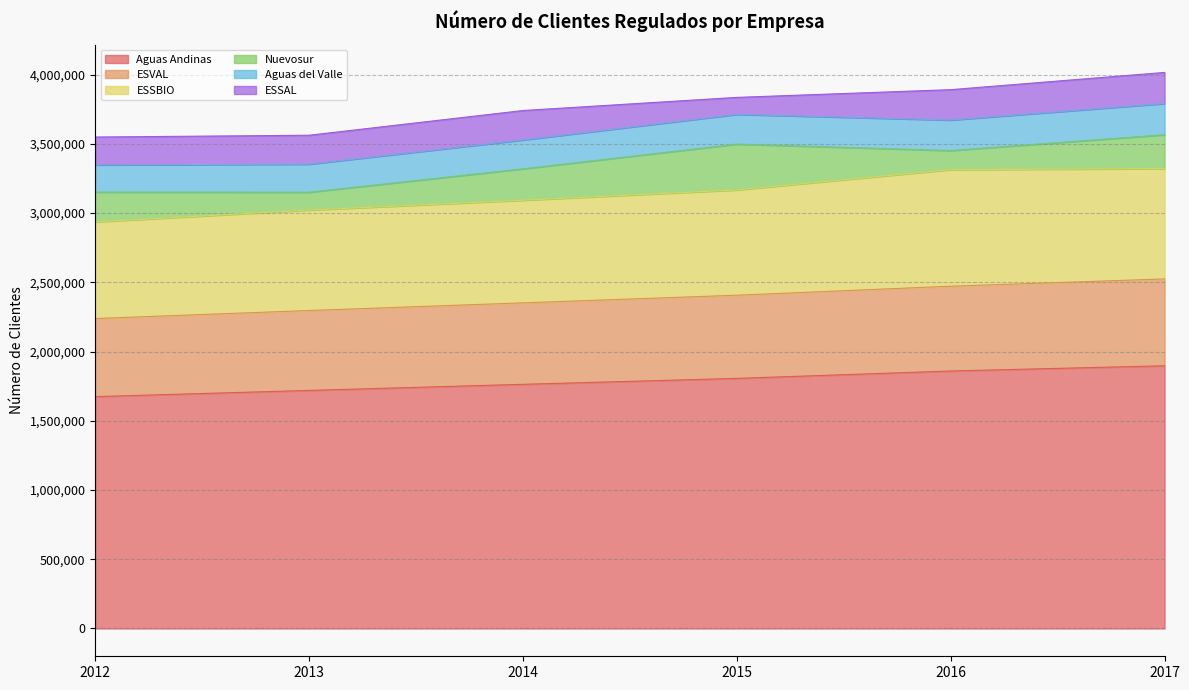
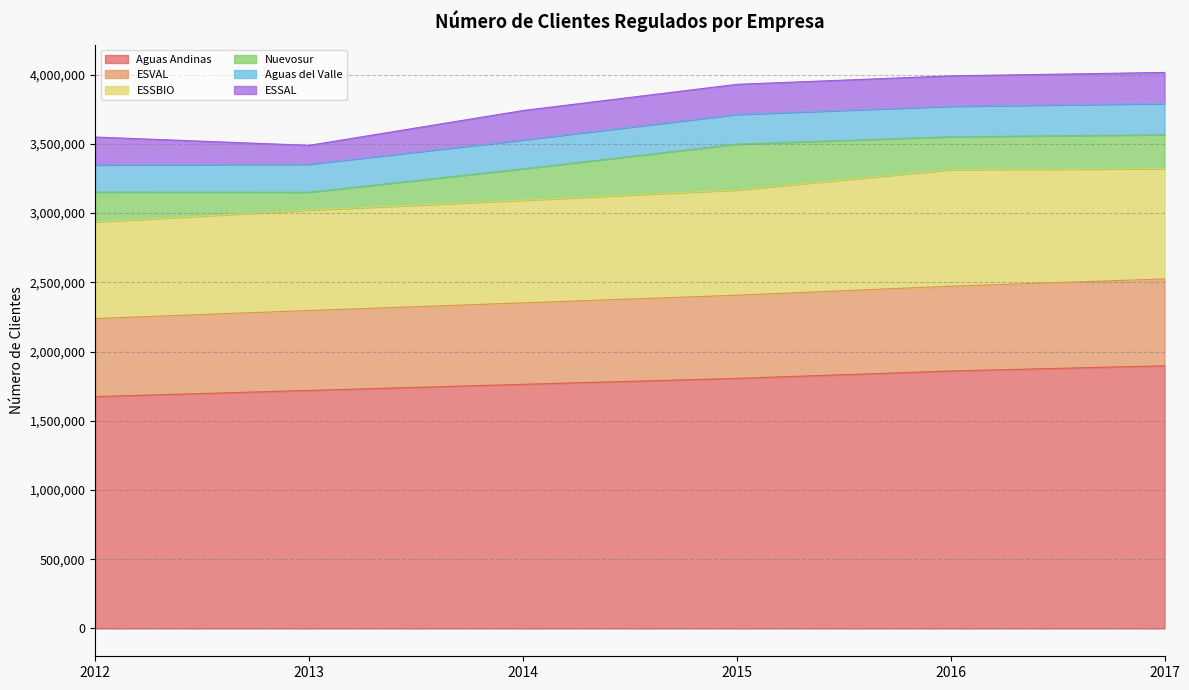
  {
    "ESSBIO": {
      "2012": "700,000",
      "2013": "730,000",
      "2014": "740,000",
      "2015": "760,000",
      "2016": "840,000",
      "2017": "800,000"
    },
    "Nuevosur": {
      "2012": "220,000",
      "2013": "130,000",
      "2014": "230,000",
      "2015": "330,000",
-     "2016": "140,000",
+     "2016": "240,000",
      "2017": "240,000"
    },
    "Aguas del Valle": {
      "2012": "200,000",
      "2013": "200,000",
      "2014": "210,000",
      "2015": "210,000",
      "2016": "220,000",
      "2017": "230,000"
    },
    "ESSAL": {
      "2012": "200,000",
-     "2013": "210,000",
+     "2013": "140,000",
      "2014": "210,000",
-     "2015": "120,000",
+     "2015": "220,000",
      "2016": "220,000",
      "2017": "220,000"
    }
  }
